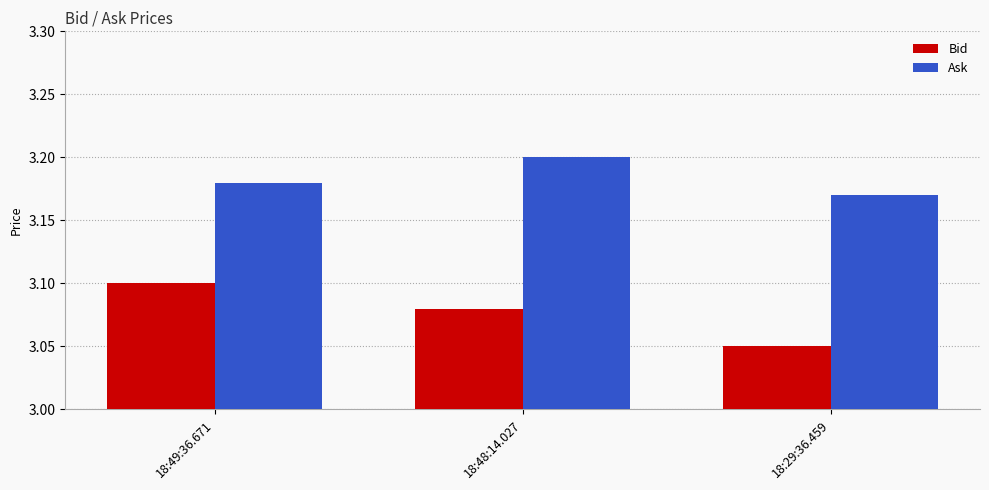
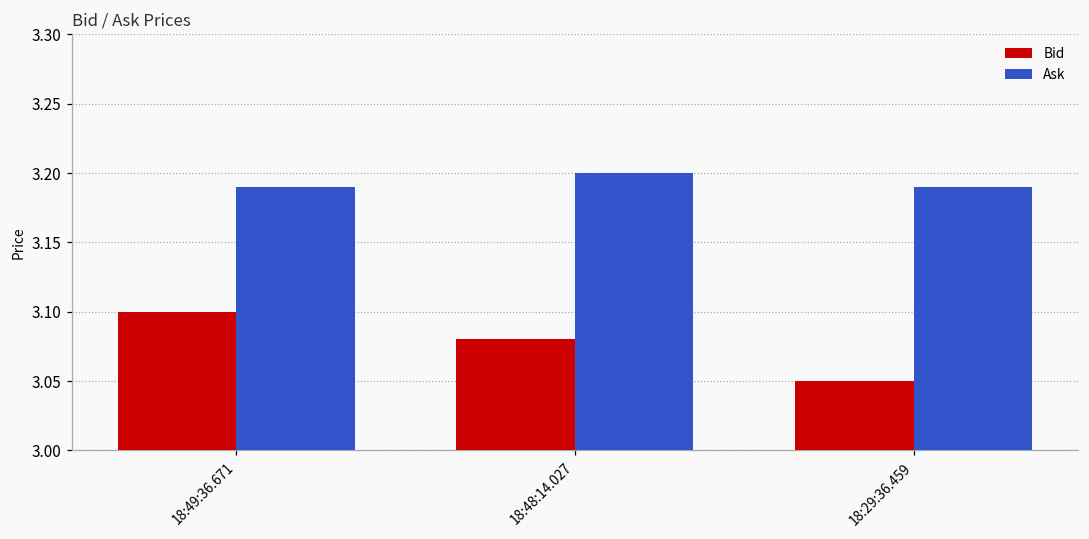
  {
    "Bid": {
      "18:49:36.671": 3.10,
      "18:48:14.027": 3.08,
      "18:29:36.459": 3.05
    },
    "Ask": {
-     "18:49:36.671": 3.18,
+     "18:49:36.671": 3.19,
      "18:48:14.027": 3.20,
-     "18:29:36.459": 3.17
+     "18:29:36.459": 3.19
    }
  }
